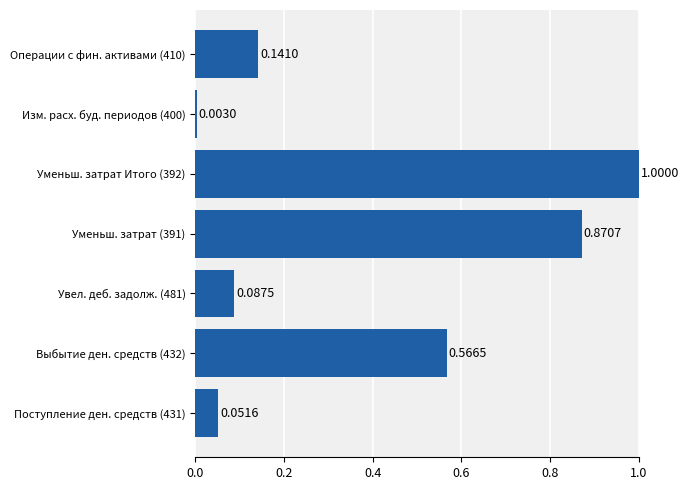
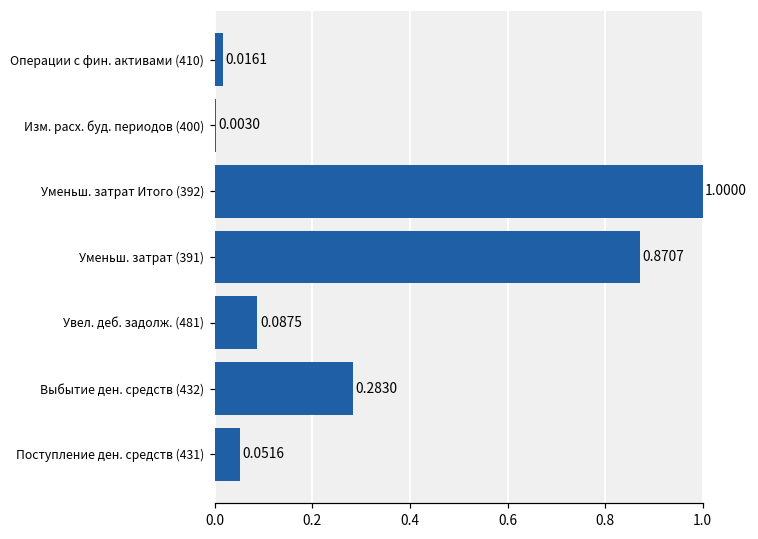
  {
-   "Операции с фин. активами (410)": 0.1410,
+   "Операции с фин. активами (410)": 0.0161,
    "Изм. расх. буд. периодов (400)": 0.0030,
    "Уменьш. затрат Итого (392)": 1.0000,
    "Уменьш. затрат (391)": 0.8707,
    "Увел. деб. задолж. (481)": 0.0875,
-   "Выбытие ден. средств (432)": 0.5665,
+   "Выбытие ден. средств (432)": 0.2830,
    "Поступление ден. средств (431)": 0.0516
  }
